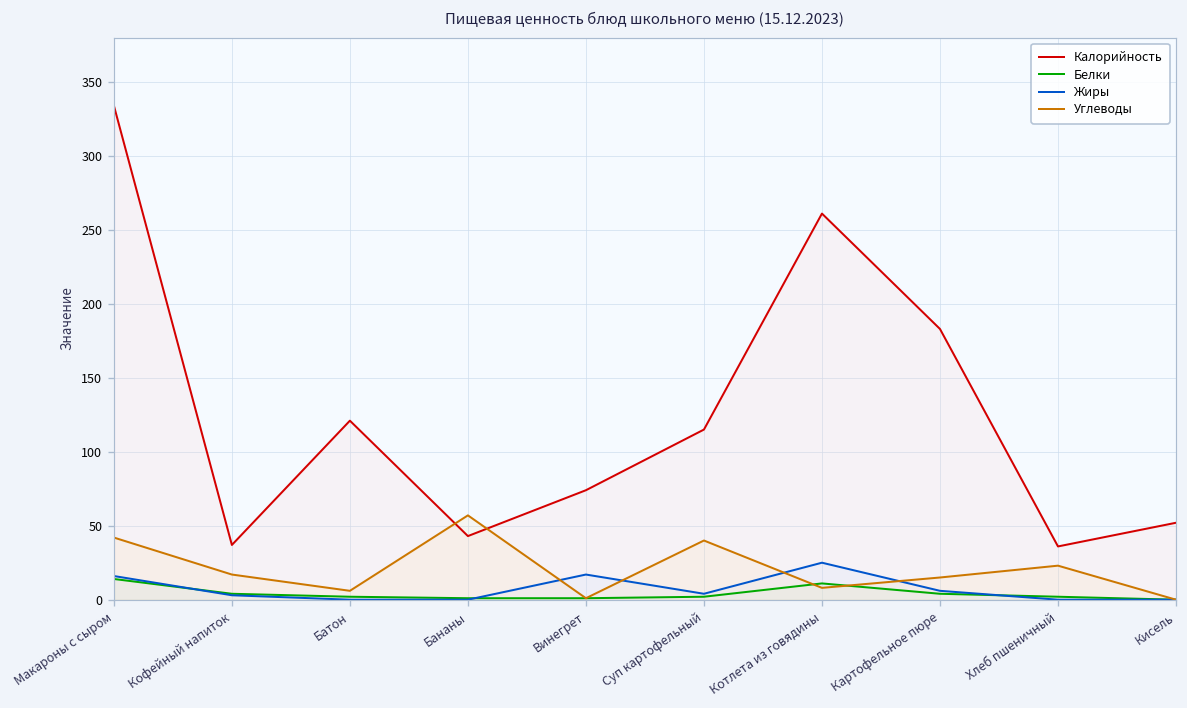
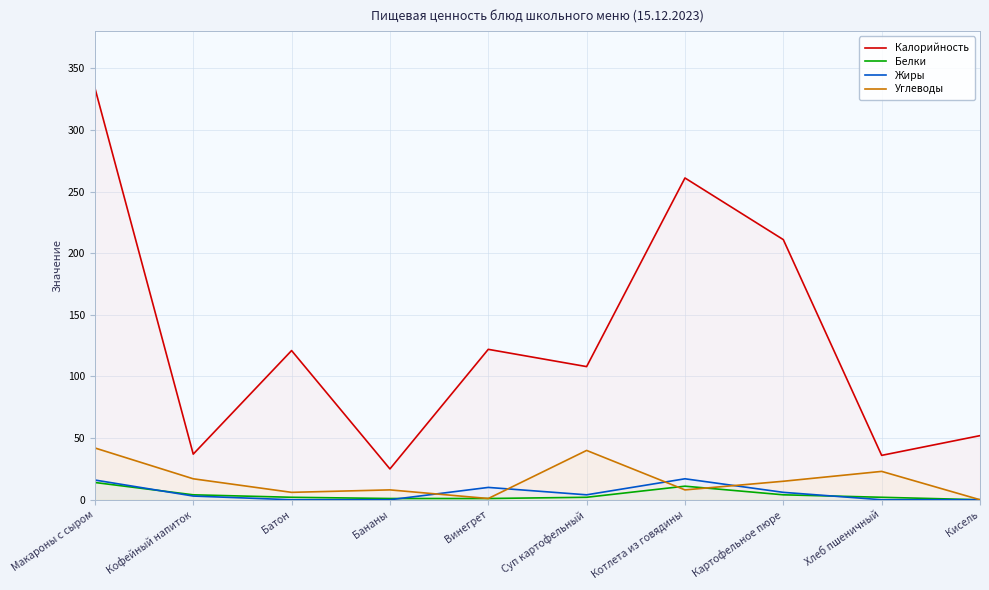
  {
    "Калорийность": {
      "Макароны с сыром": 334,
      "Кофейный напиток": 37,
      "Батон": 121,
-     "Бананы": 43,
-     "Винегрет": 74,
-     "Суп картофельный": 115,
+     "Бананы": 25,
+     "Винегрет": 122,
+     "Суп картофельный": 108,
      "Котлета из говядины": 261,
-     "Картофельное пюре": 183,
+     "Картофельное пюре": 211,
      "Хлеб пшеничный": 36,
      "Кисель": 52
    },
    "Белки": {
      "Котлета из говядины": 11
    },
    "Жиры": {
-     "Винегрет": 17,
-     "Котлета из говядины": 25
+     "Винегрет": 10,
+     "Котлета из говядины": 17
    },
    "Углеводы": {
      "Макароны с сыром": 42,
      "Кофейный напиток": 17,
      "Батон": 6,
-     "Бананы": 57,
+     "Бананы": 8,
      "Суп картофельный": 40,
      "Котлета из говядины": 8,
      "Картофельное пюре": 15,
      "Хлеб пшеничный": 23
    }
  }
